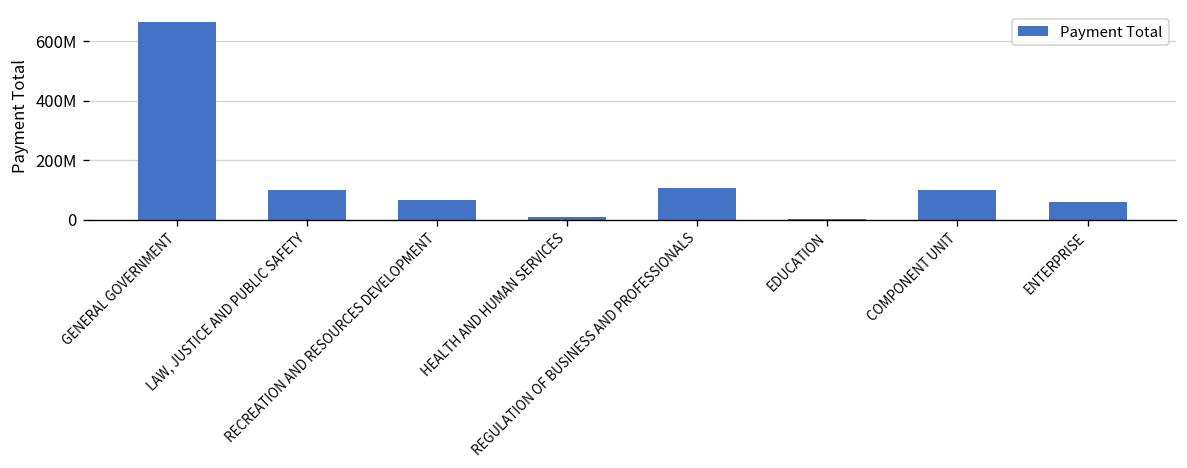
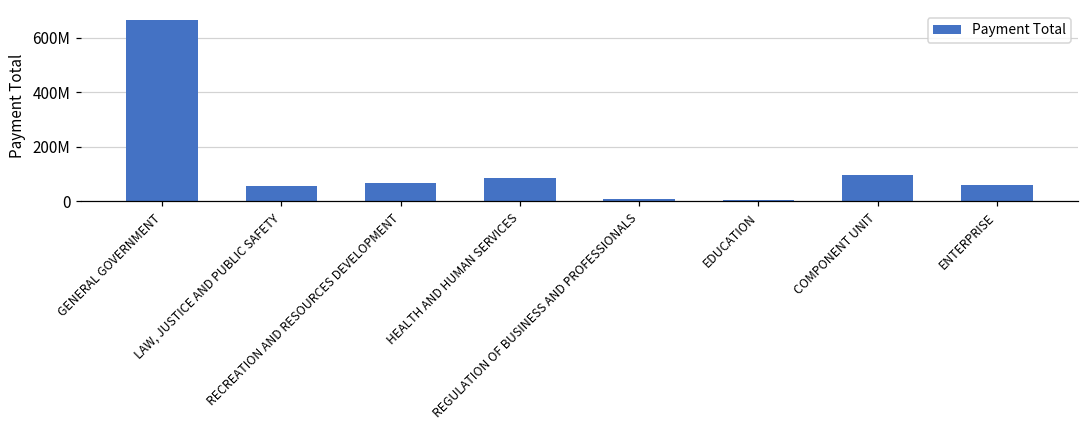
  {
    "GENERAL GOVERNMENT": 670000000,
-   "LAW, JUSTICE AND PUBLIC SAFETY": 100000000,
+   "LAW, JUSTICE AND PUBLIC SAFETY": 60000000,
    "RECREATION AND RESOURCES DEVELOPMENT": 70000000,
-   "HEALTH AND HUMAN SERVICES": 10000000,
-   "REGULATION OF BUSINESS AND PROFESSIONALS": 110000000,
+   "HEALTH AND HUMAN SERVICES": 90000000,
+   "REGULATION OF BUSINESS AND PROFESSIONALS": 10000000,
    "COMPONENT UNIT": 100000000,
    "ENTERPRISE": 60000000
  }
